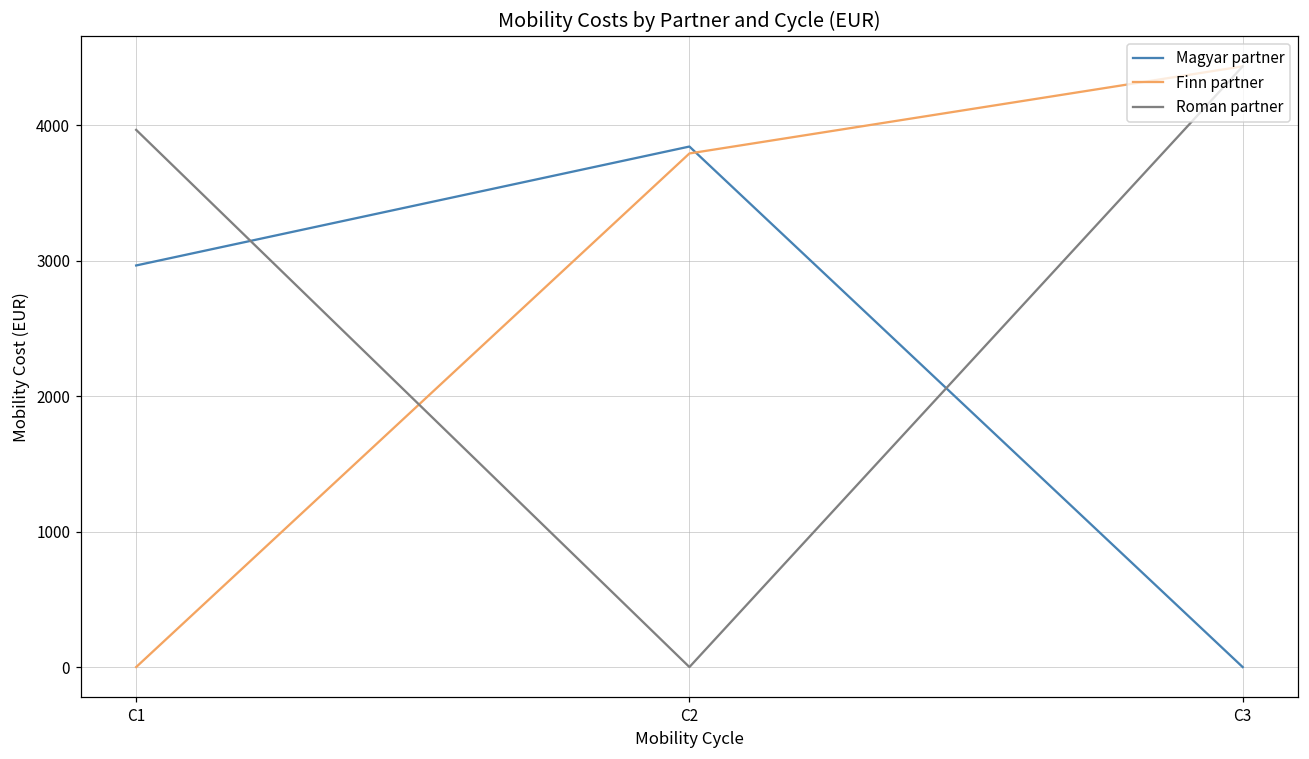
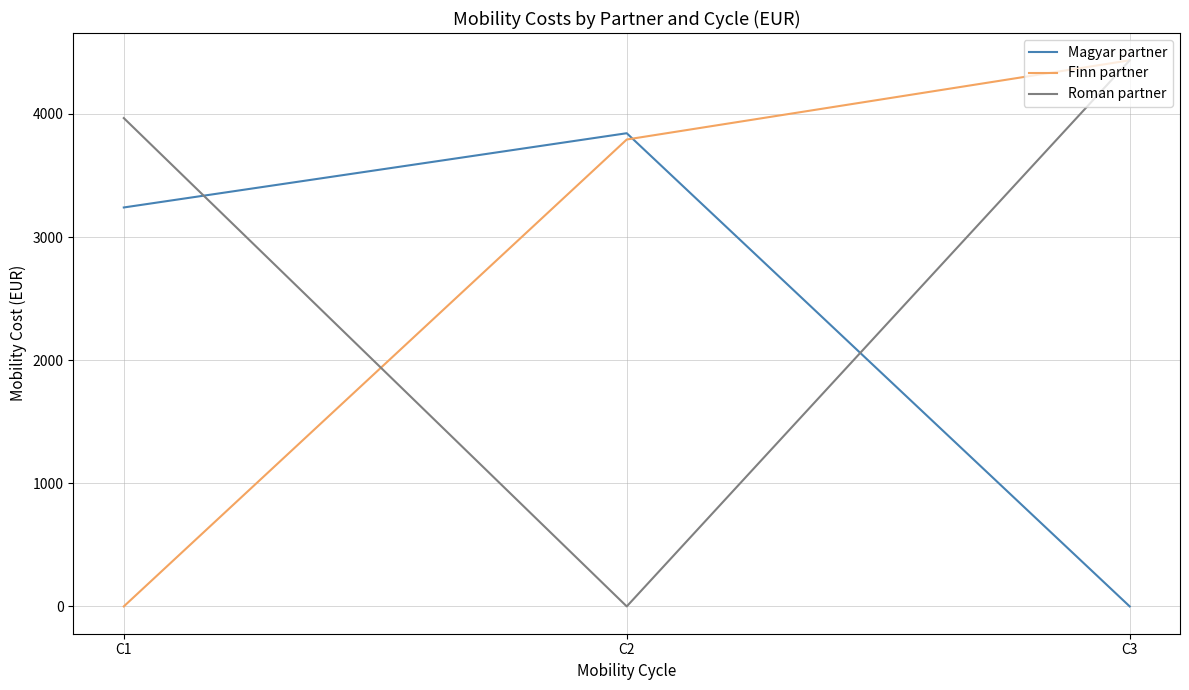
  {
    "Magyar partner": {
-     "C1": 2970,
+     "C1": 3240,
      "C2": 3840,
      "C3": 0
    },
    "Finn partner": {
      "C1": 0,
      "C2": 3790
    },
    "Roman partner": {
      "C1": 3970,
      "C2": 0
    }
  }
